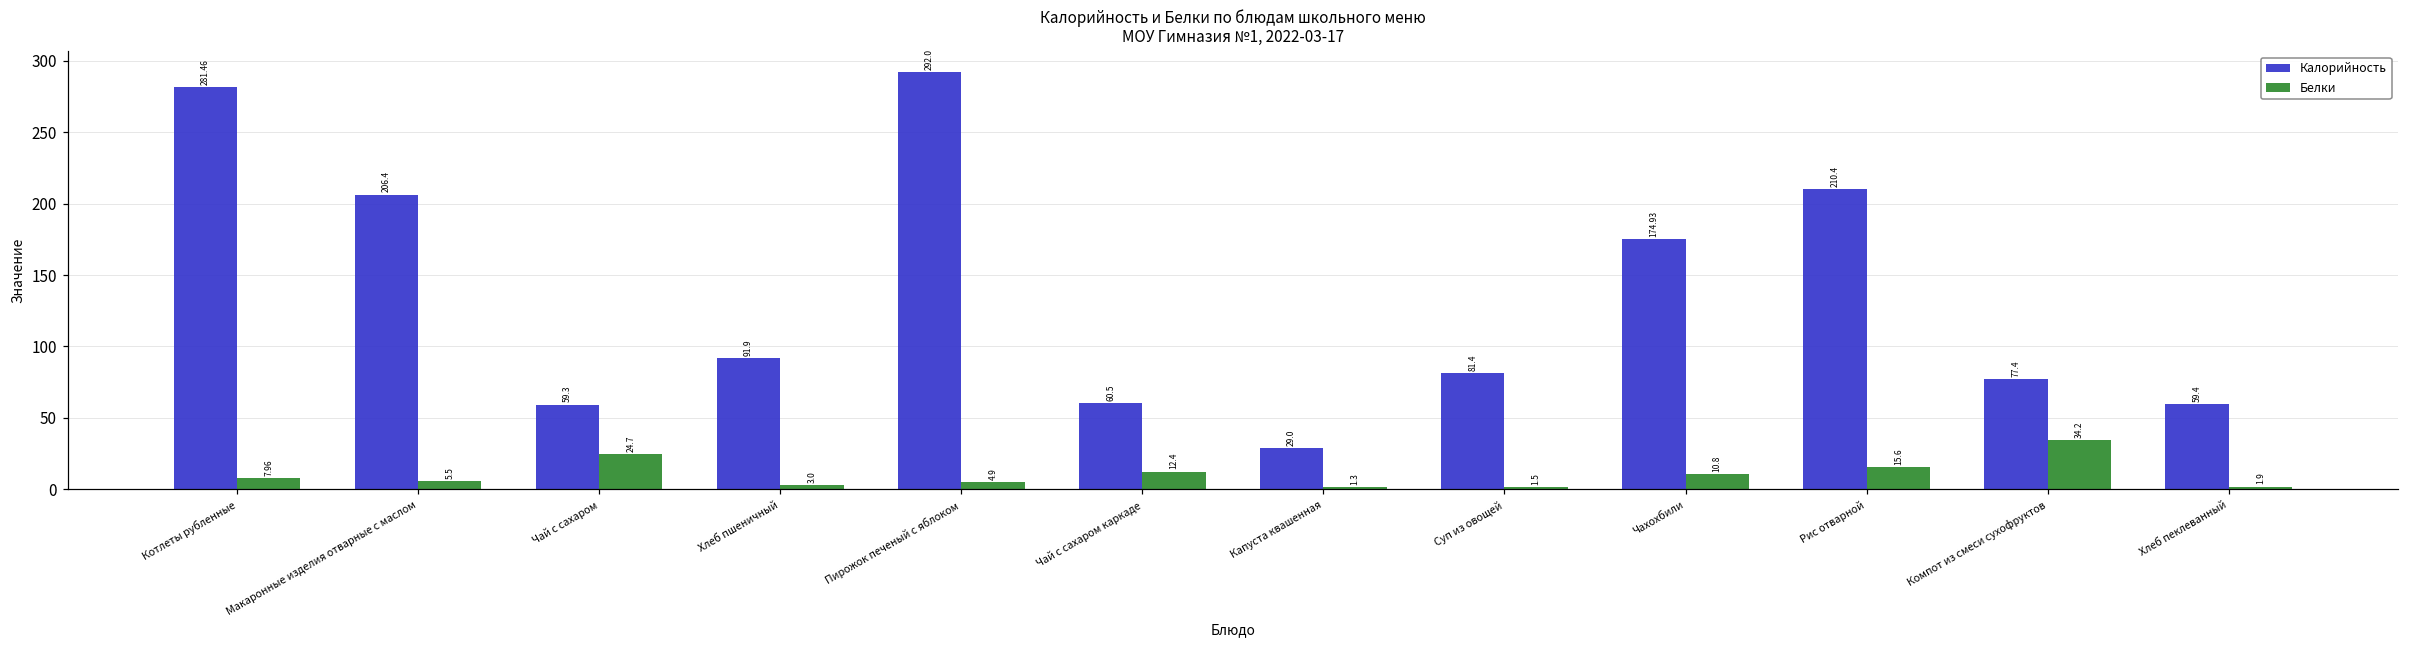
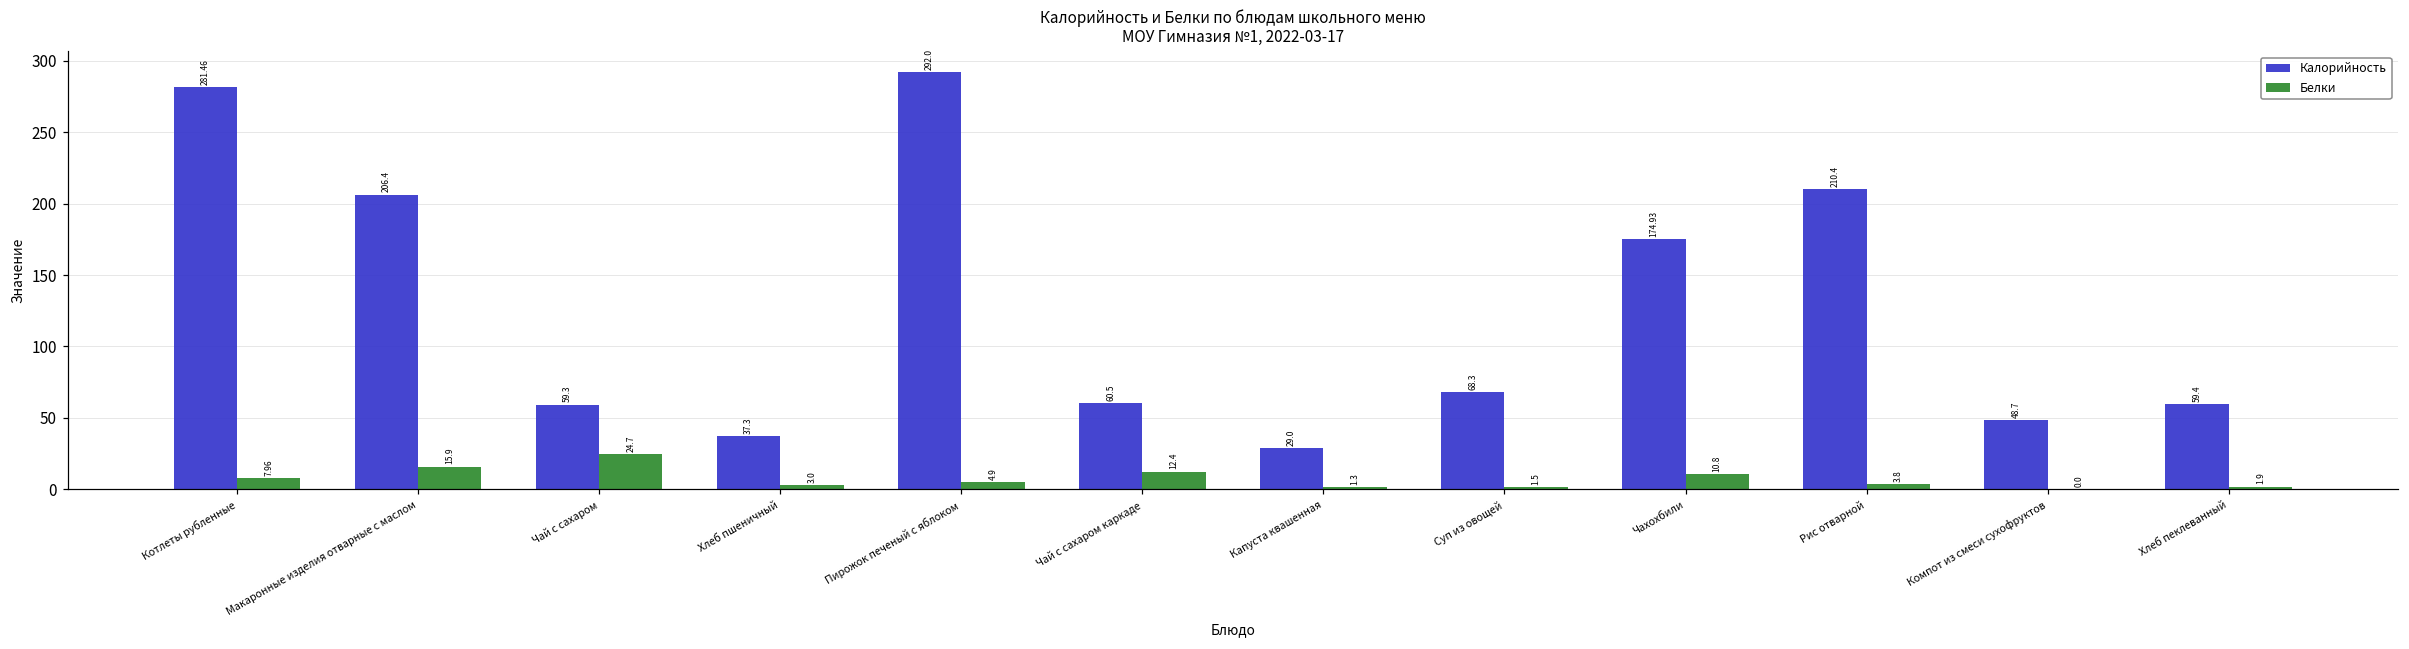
  {
    "Калорийность": {
      "Котлеты рубленные": 281.46,
      "Макаронные изделия отварные с маслом": 206.4,
      "Чай с сахаром": 59.3,
-     "Хлеб пшеничный": 91.9,
+     "Хлеб пшеничный": 37.3,
      "Пирожок печеный с яблоком": 292.0,
      "Чай с сахаром каркаде": 60.5,
      "Капуста квашенная": 29.0,
-     "Суп из овощей": 81.4,
+     "Суп из овощей": 68.3,
      "Чахохбили": 174.93,
      "Рис отварной": 210.4,
-     "Компот из смеси сухофруктов": 77.4,
+     "Компот из смеси сухофруктов": 48.7,
      "Хлеб пеклеванный": 59.4
    },
    "Белки": {
      "Котлеты рубленные": 7.96,
-     "Макаронные изделия отварные с маслом": 5.5,
+     "Макаронные изделия отварные с маслом": 15.9,
      "Чай с сахаром": 24.7,
      "Хлеб пшеничный": 3.0,
      "Пирожок печеный с яблоком": 4.9,
      "Чай с сахаром каркаде": 12.4,
      "Капуста квашенная": 1.3,
      "Суп из овощей": 1.5,
      "Чахохбили": 10.8,
-     "Рис отварной": 15.6,
-     "Компот из смеси сухофруктов": 34.2,
+     "Рис отварной": 3.8,
+     "Компот из смеси сухофруктов": 0.0,
      "Хлеб пеклеванный": 1.9
    }
  }
